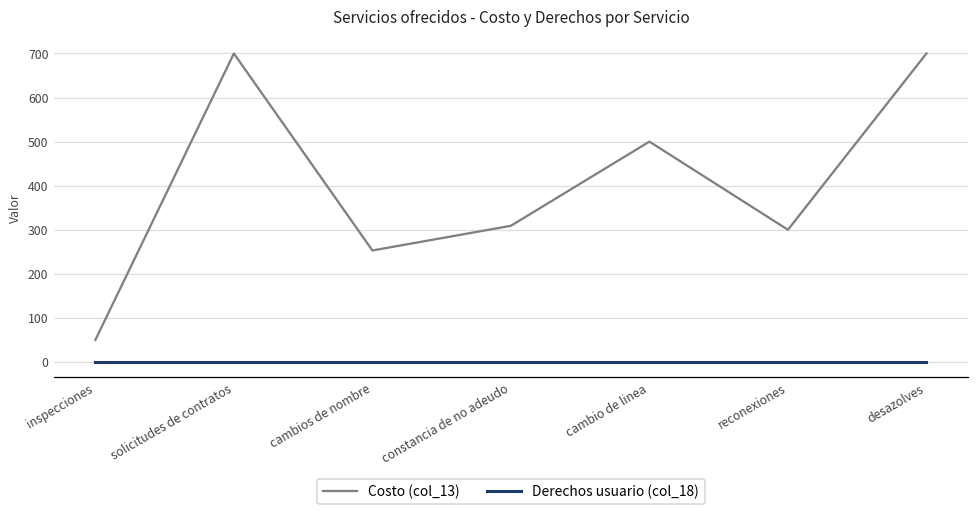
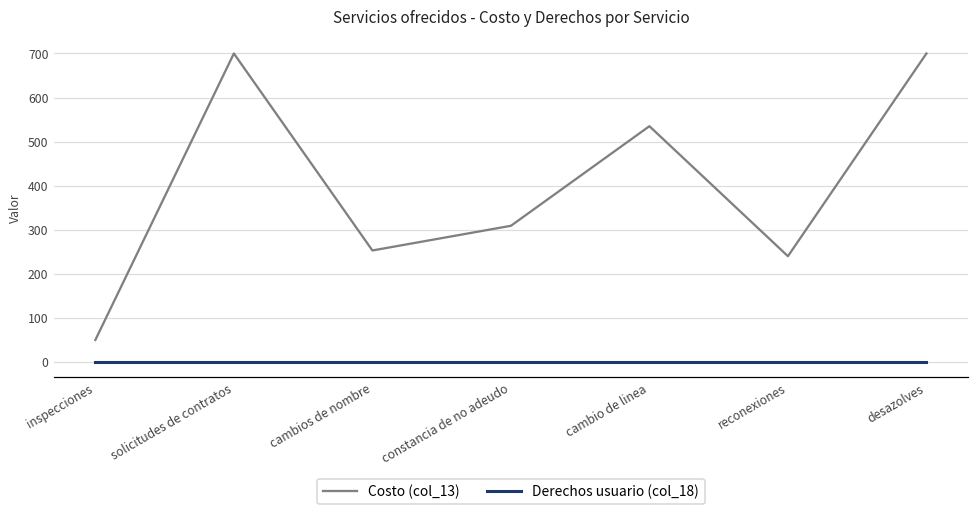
  {
    "Costo (col_13)": {
      "inspecciones": 50,
      "solicitudes de contratos": 700,
      "cambios de nombre": 250,
      "constancia de no adeudo": 310,
-     "cambio de linea": 500,
-     "reconexiones": 300,
+     "cambio de linea": 540,
+     "reconexiones": 240,
      "desazolves": 700
    },
    "Derechos usuario (col_18)": {
      "inspecciones": 0,
      "solicitudes de contratos": 0,
      "cambios de nombre": 0,
      "constancia de no adeudo": 0,
      "cambio de linea": 0,
      "reconexiones": 0,
      "desazolves": 0
    }
  }
